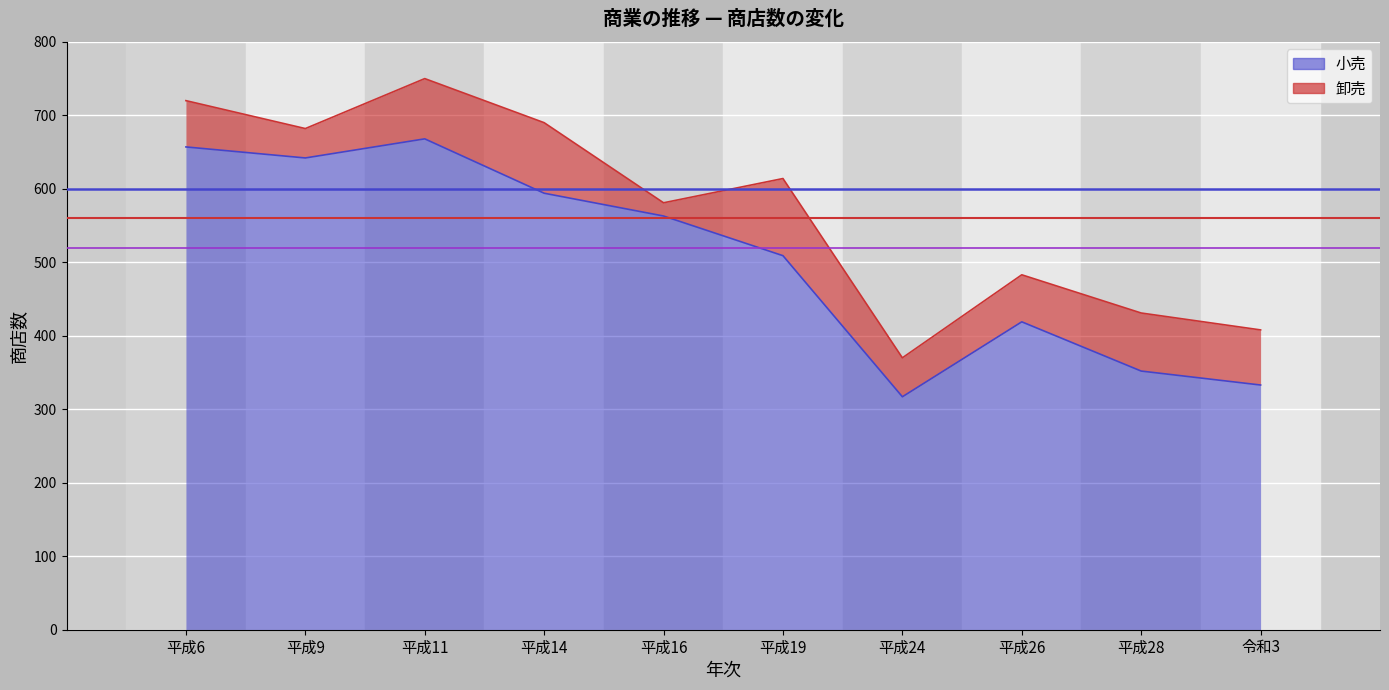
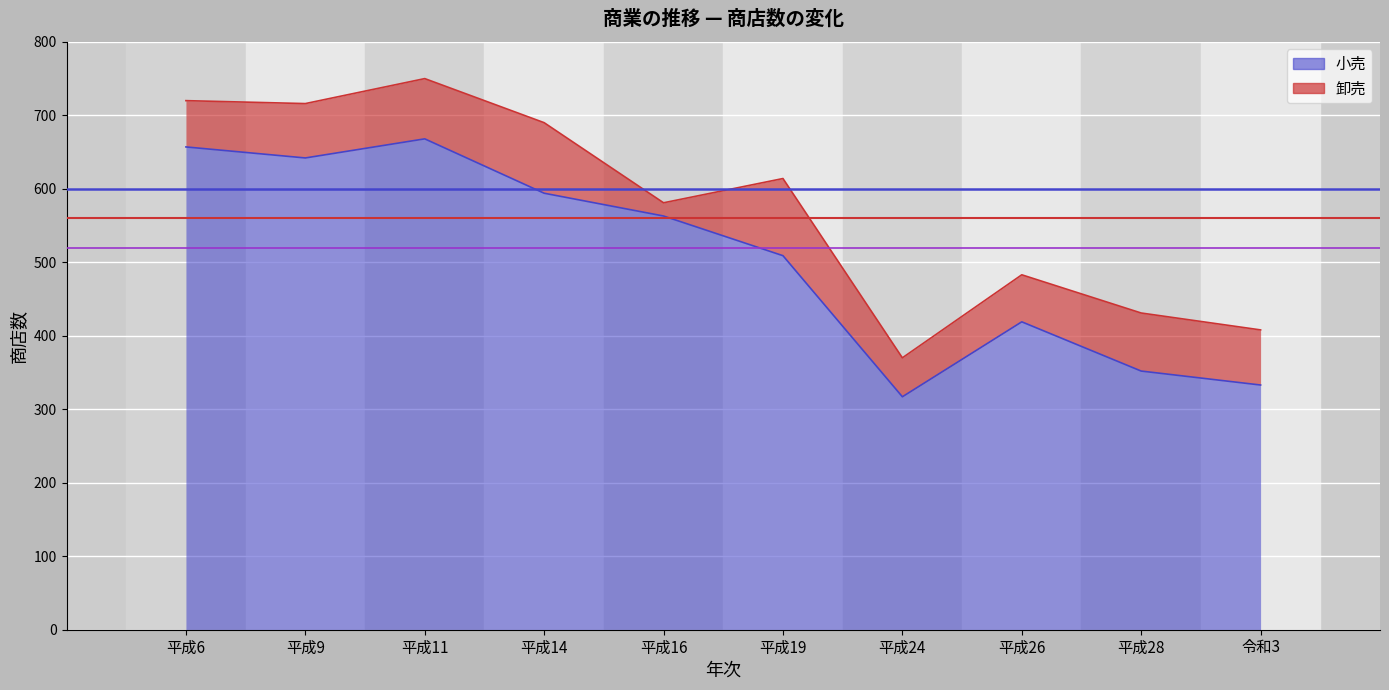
  {
    "小売": {
      "平成6": 660,
      "平成9": 640,
      "平成11": 670,
      "平成14": 590,
      "平成16": 560,
      "平成19": 510,
      "平成24": 320,
      "平成26": 420,
      "平成28": 350,
      "令和3": 330
    },
    "卸売": {
      "平成6": 60,
-     "平成9": 40,
+     "平成9": 70,
      "平成11": 80,
      "平成14": 100,
      "平成16": 20,
      "平成19": 110,
      "平成24": 50,
      "平成26": 60,
      "平成28": 80,
      "令和3": 80
    }
  }
